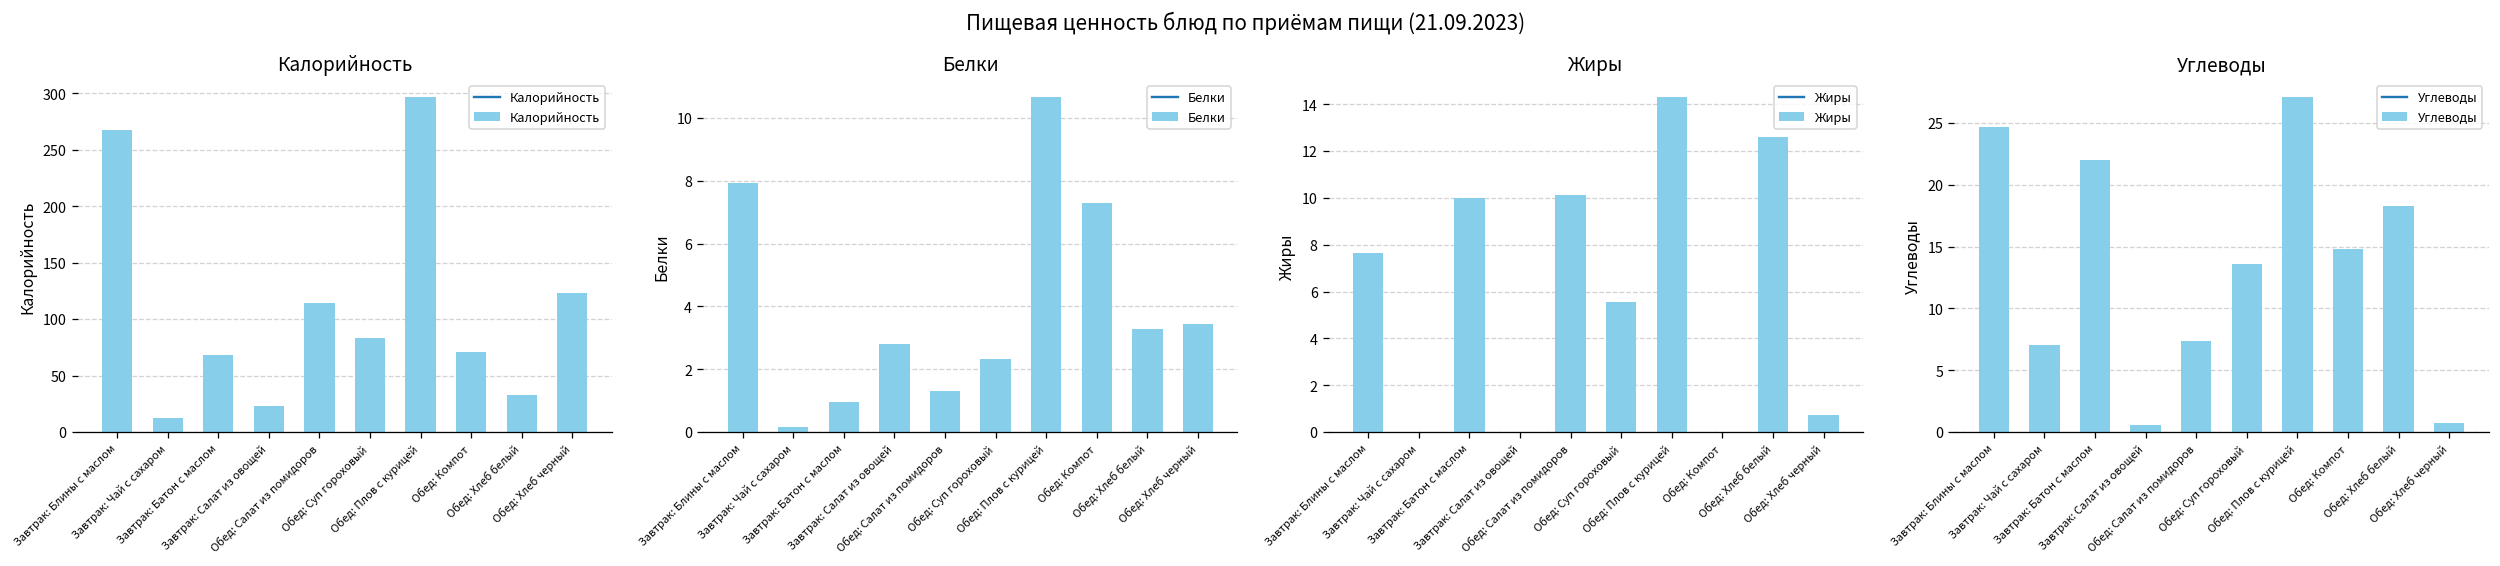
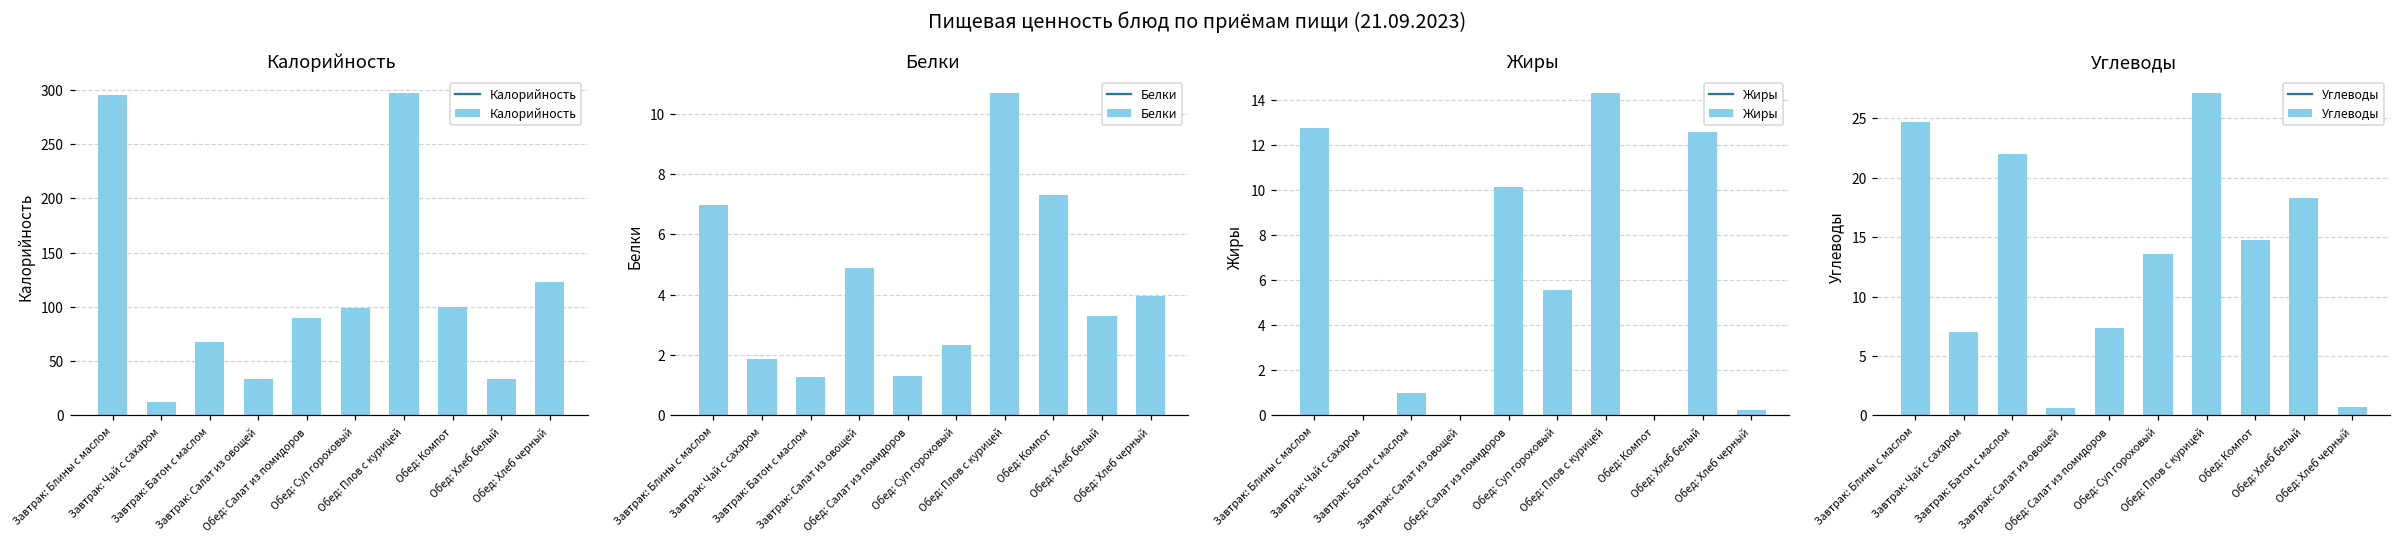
  {
    "Калорийность": {
-     "Завтрак: Блины с маслом": 270,
+     "Завтрак: Блины с маслом": 300,
      "Завтрак: Чай с сахаром": 10,
      "Завтрак: Батон с маслом": 70,
-     "Завтрак: Салат из овощей": 20,
-     "Обед: Салат из помидоров": 110,
-     "Обед: Суп гороховый": 80,
+     "Завтрак: Салат из овощей": 30,
+     "Обед: Салат из помидоров": 90,
+     "Обед: Суп гороховый": 100,
      "Обед: Плов с курицей": 300,
-     "Обед: Компот": 70,
+     "Обед: Компот": 100,
      "Обед: Хлеб белый": 30,
      "Обед: Хлеб черный": 120
    },
    "Белки": {
-     "Завтрак: Блины с маслом": 7.9,
-     "Завтрак: Чай с сахаром": 0.2,
-     "Завтрак: Батон с маслом": 1.0,
-     "Завтрак: Салат из овощей": 2.8,
+     "Завтрак: Блины с маслом": 7.0,
+     "Завтрак: Чай с сахаром": 1.9,
+     "Завтрак: Батон с маслом": 1.3,
+     "Завтрак: Салат из овощей": 4.9,
      "Обед: Салат из помидоров": 1.3,
      "Обед: Суп гороховый": 2.3,
      "Обед: Плов с курицей": 10.7,
      "Обед: Компот": 7.3,
      "Обед: Хлеб белый": 3.3,
-     "Обед: Хлеб черный": 3.4
+     "Обед: Хлеб черный": 4.0
    },
    "Жиры": {
-     "Завтрак: Блины с маслом": 7.7,
+     "Завтрак: Блины с маслом": 12.8,
      "Завтрак: Чай с сахаром": 0.0,
-     "Завтрак: Батон с маслом": 10,
+     "Завтрак: Батон с маслом": 1,
      "Завтрак: Салат из овощей": 0.0,
      "Обед: Салат из помидоров": 10.1,
      "Обед: Суп гороховый": 5.6,
      "Обед: Плов с курицей": 14.3,
      "Обед: Компот": 0.0,
      "Обед: Хлеб белый": 12.6,
-     "Обед: Хлеб черный": 0.7
+     "Обед: Хлеб черный": 0.2
    },
    "Углеводы": {
      "Завтрак: Блины с маслом": 24.7,
      "Завтрак: Чай с сахаром": 7.0,
      "Завтрак: Батон с маслом": 22.0,
      "Завтрак: Салат из овощей": 0.6,
      "Обед: Салат из помидоров": 7.4,
      "Обед: Суп гороховый": 13.6,
      "Обед: Плов с курицей": 27.1,
      "Обед: Компот": 14.8,
      "Обед: Хлеб белый": 18.3,
      "Обед: Хлеб черный": 0.7
    }
  }
